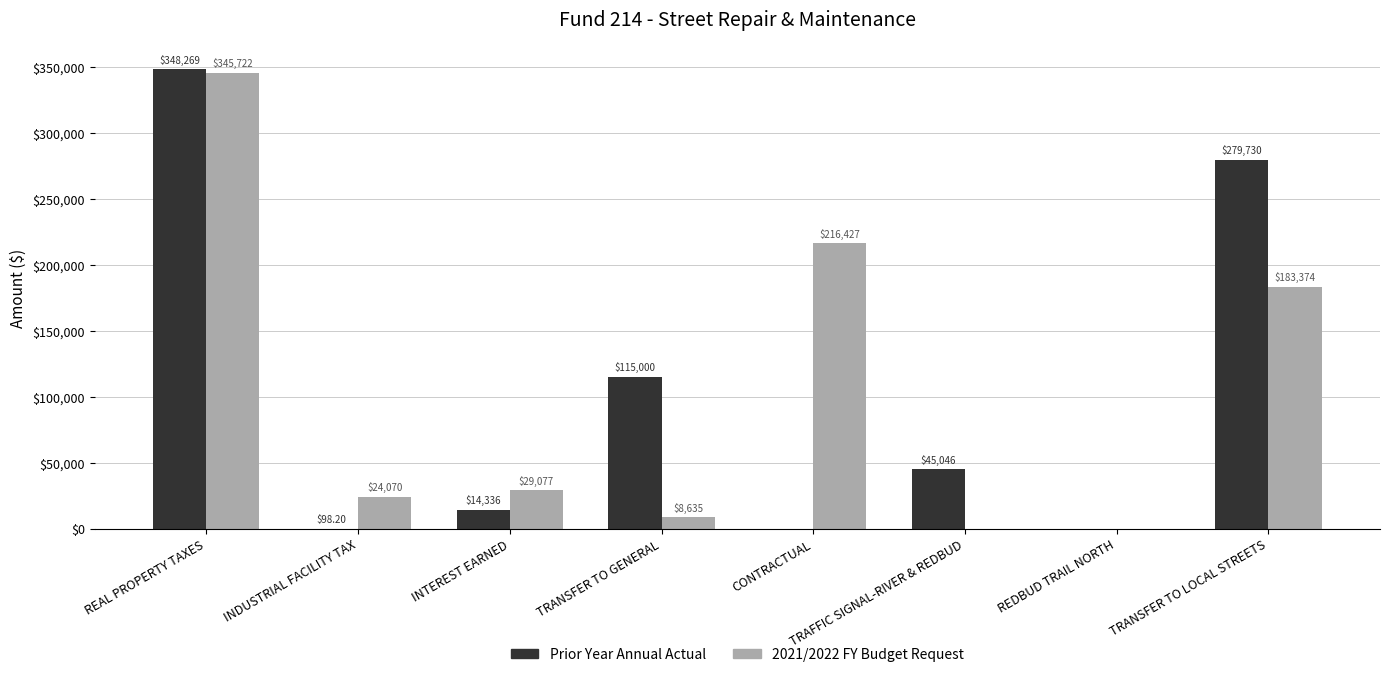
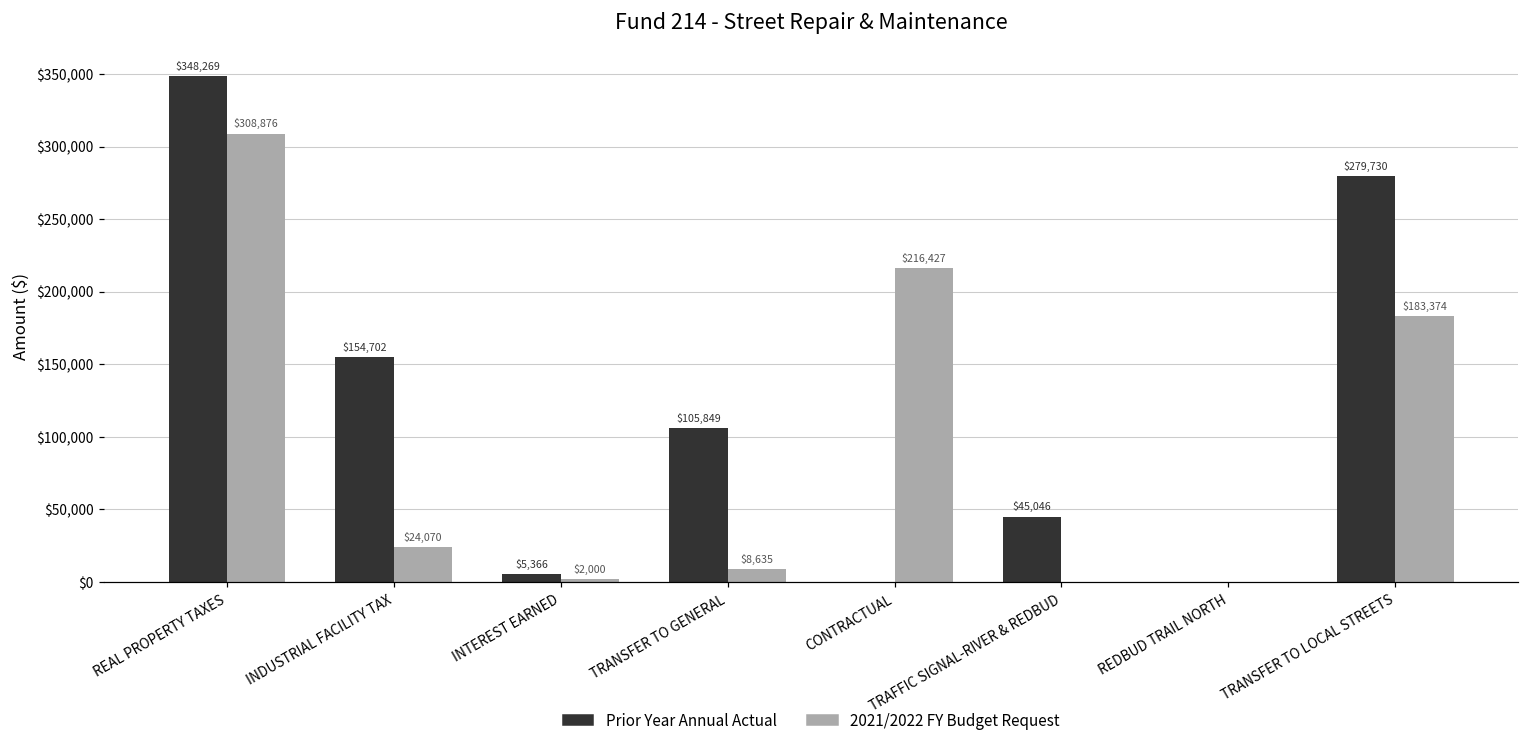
  {
    "Prior Year Annual Actual": {
      "REAL PROPERTY TAXES": "$348,269",
-     "INDUSTRIAL FACILITY TAX": "$98.20",
-     "INTEREST EARNED": "$14,336",
-     "TRANSFER TO GENERAL": "$115,000",
+     "INDUSTRIAL FACILITY TAX": "$154,702",
+     "INTEREST EARNED": "$5,366",
+     "TRANSFER TO GENERAL": "$105,849",
      "TRAFFIC SIGNAL-RIVER & REDBUD": "$45,046",
      "TRANSFER TO LOCAL STREETS": "$279,730"
    },
    "2021/2022 FY Budget Request": {
-     "REAL PROPERTY TAXES": "$345,722",
+     "REAL PROPERTY TAXES": "$308,876",
      "INDUSTRIAL FACILITY TAX": "$24,070",
-     "INTEREST EARNED": "$29,077",
+     "INTEREST EARNED": "$2,000",
      "TRANSFER TO GENERAL": "$8,635",
      "CONTRACTUAL": "$216,427",
      "TRANSFER TO LOCAL STREETS": "$183,374"
    }
  }
